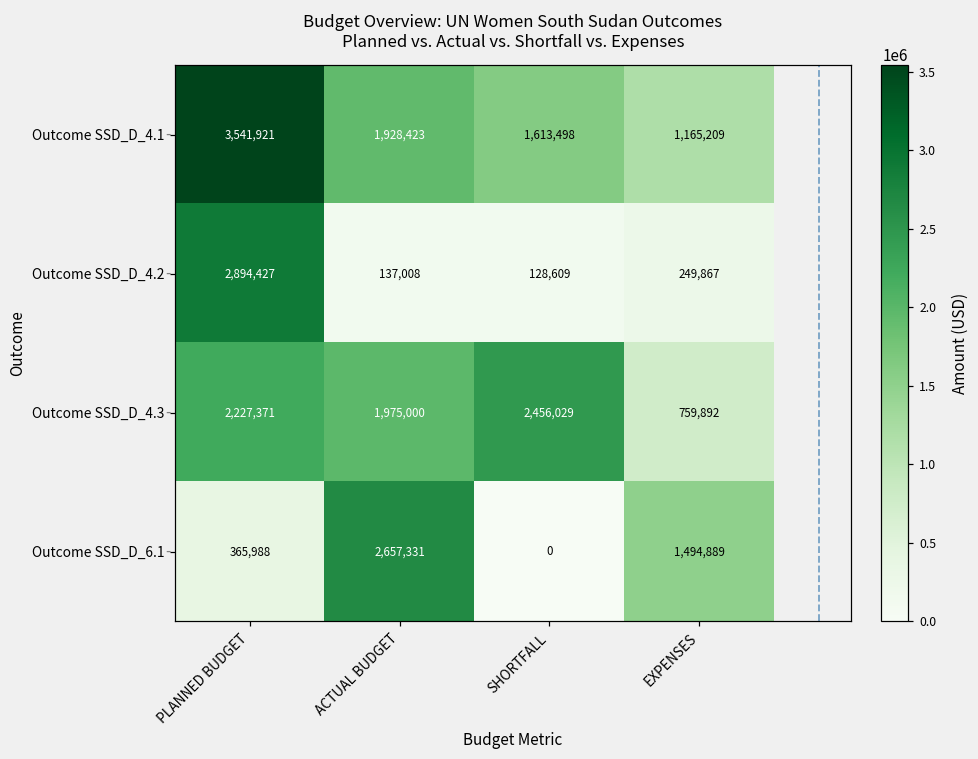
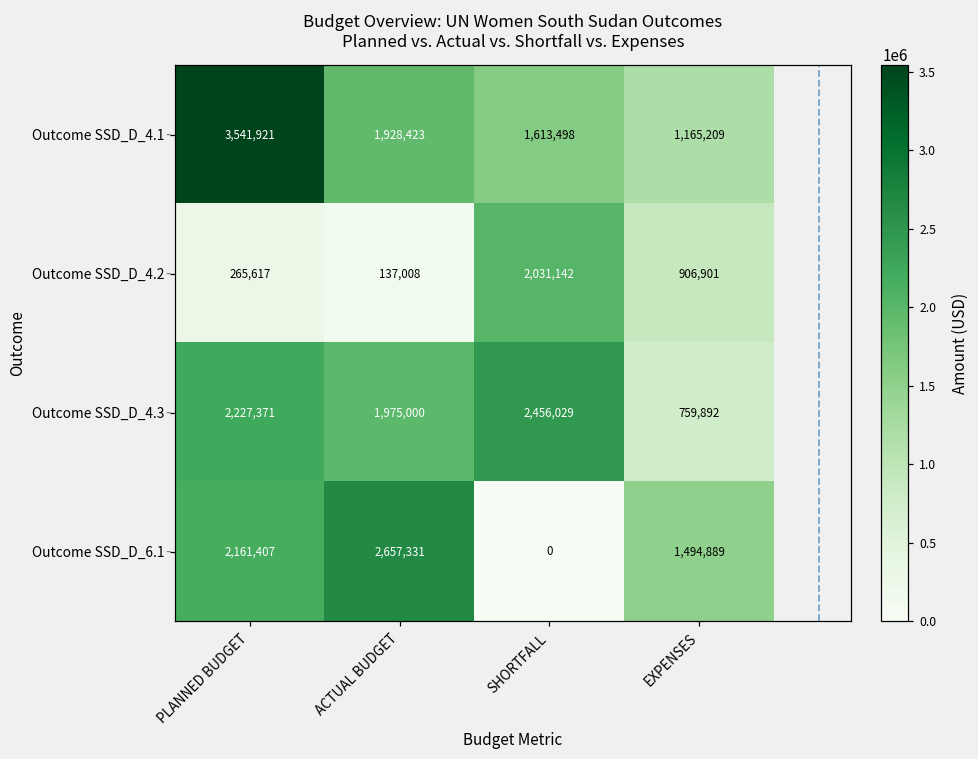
  {
    "Outcome SSD_D_4.1": {
      "PLANNED BUDGET": "3,541,921",
      "ACTUAL BUDGET": "1,928,423",
      "SHORTFALL": "1,613,498",
      "EXPENSES": "1,165,209"
    },
    "Outcome SSD_D_4.2": {
-     "PLANNED BUDGET": "2,894,427",
+     "PLANNED BUDGET": "265,617",
      "ACTUAL BUDGET": "137,008",
-     "SHORTFALL": "128,609",
-     "EXPENSES": "249,867"
+     "SHORTFALL": "2,031,142",
+     "EXPENSES": "906,901"
    },
    "Outcome SSD_D_4.3": {
      "PLANNED BUDGET": "2,227,371",
      "ACTUAL BUDGET": "1,975,000",
      "SHORTFALL": "2,456,029",
      "EXPENSES": "759,892"
    },
    "Outcome SSD_D_6.1": {
-     "PLANNED BUDGET": "365,988",
+     "PLANNED BUDGET": "2,161,407",
      "ACTUAL BUDGET": "2,657,331",
      "SHORTFALL": "0",
      "EXPENSES": "1,494,889"
    }
  }
